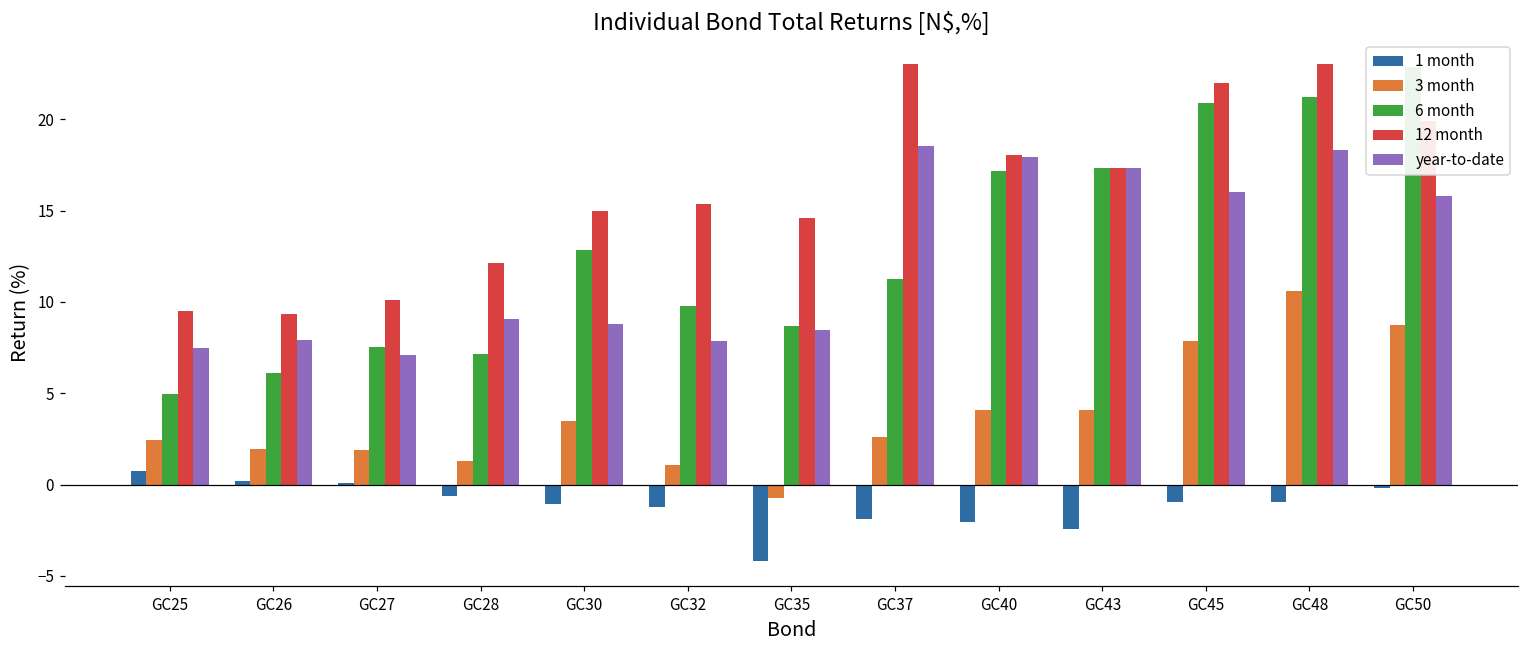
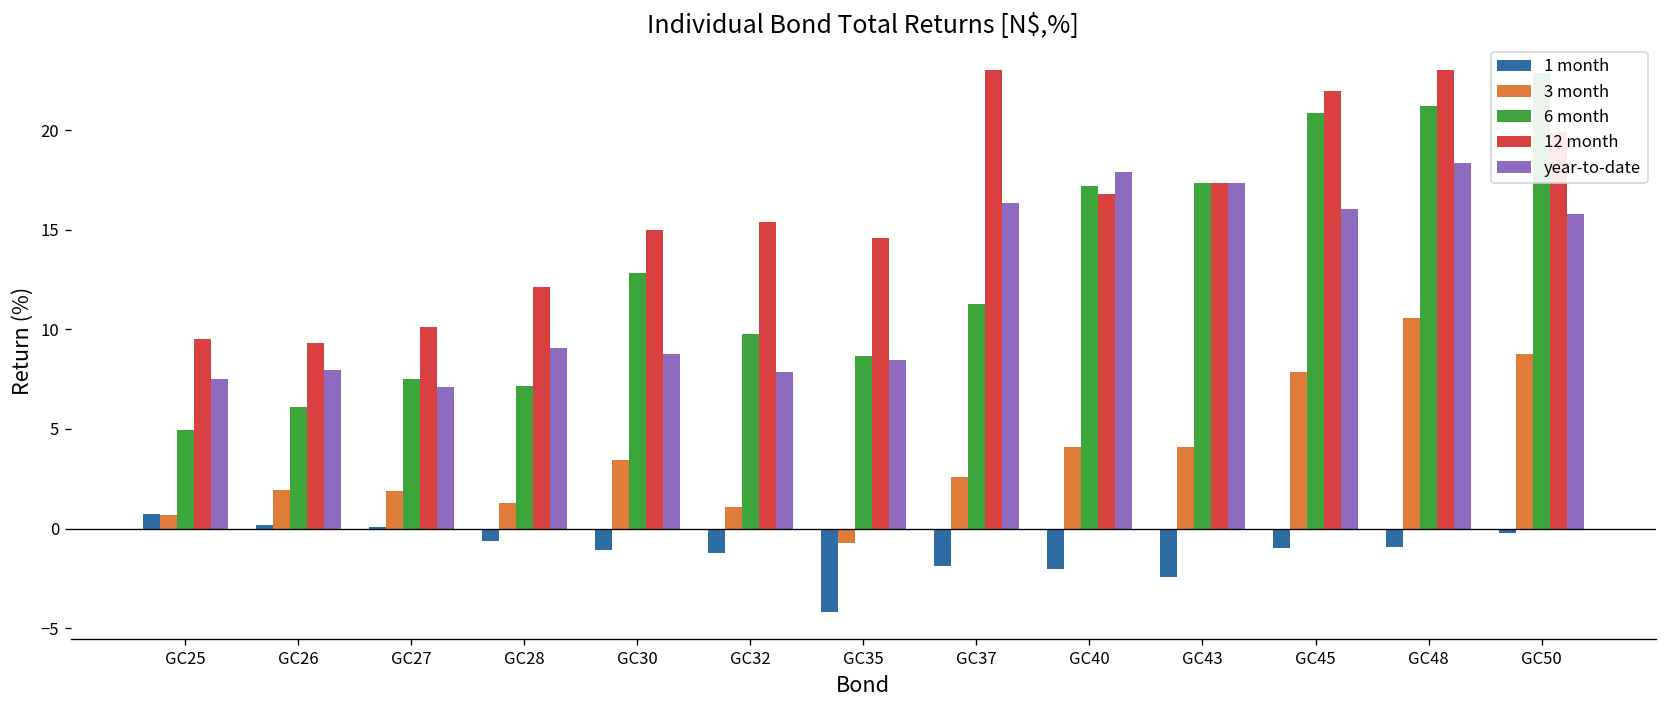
  {
    "1 month": {
      "GC25": 0.7,
      "GC26": 0.2,
      "GC28": -0.6,
      "GC30": -1.1,
      "GC32": -1.2,
      "GC35": -4.2,
      "GC37": -1.9,
      "GC40": -2.0,
      "GC43": -2.4,
      "GC45": -1.0,
      "GC48": -0.9,
      "GC50": -0.2
    },
    "3 month": {
-     "GC25": 2.4,
+     "GC25": 0.7,
      "GC26": 1.9,
      "GC27": 1.9,
      "GC28": 1.3,
      "GC30": 3.5,
      "GC32": 1.1,
      "GC35": -0.7,
      "GC37": 2.6,
      "GC40": 4.1,
      "GC43": 4.1,
      "GC45": 7.9,
      "GC48": 10.6,
      "GC50": 8.7
    },
    "6 month": {
      "GC25": 4.9,
      "GC26": 6.1,
      "GC27": 7.5,
      "GC28": 7.1,
      "GC30": 12.8,
      "GC32": 9.8,
      "GC35": 8.7,
      "GC37": 11.3,
      "GC40": 17.2,
      "GC43": 17.3,
      "GC45": 20.9,
      "GC48": 21.2
    },
    "12 month": {
      "GC25": 9.5,
      "GC26": 9.3,
      "GC27": 10.1,
      "GC28": 12.1,
      "GC30": 15.0,
      "GC32": 15.4,
      "GC35": 14.6,
      "GC37": 23.0,
-     "GC40": 18.0,
+     "GC40": 16.8,
      "GC43": 17.3,
      "GC45": 22.0,
      "GC48": 23.0
    },
    "year-to-date": {
      "GC25": 7.5,
      "GC26": 7.9,
      "GC27": 7.1,
      "GC28": 9.1,
      "GC30": 8.8,
      "GC32": 7.8,
      "GC35": 8.4,
-     "GC37": 18.6,
+     "GC37": 16.3,
      "GC40": 17.9,
      "GC43": 17.3,
      "GC45": 16.0,
      "GC48": 18.3,
      "GC50": 15.8
    }
  }
